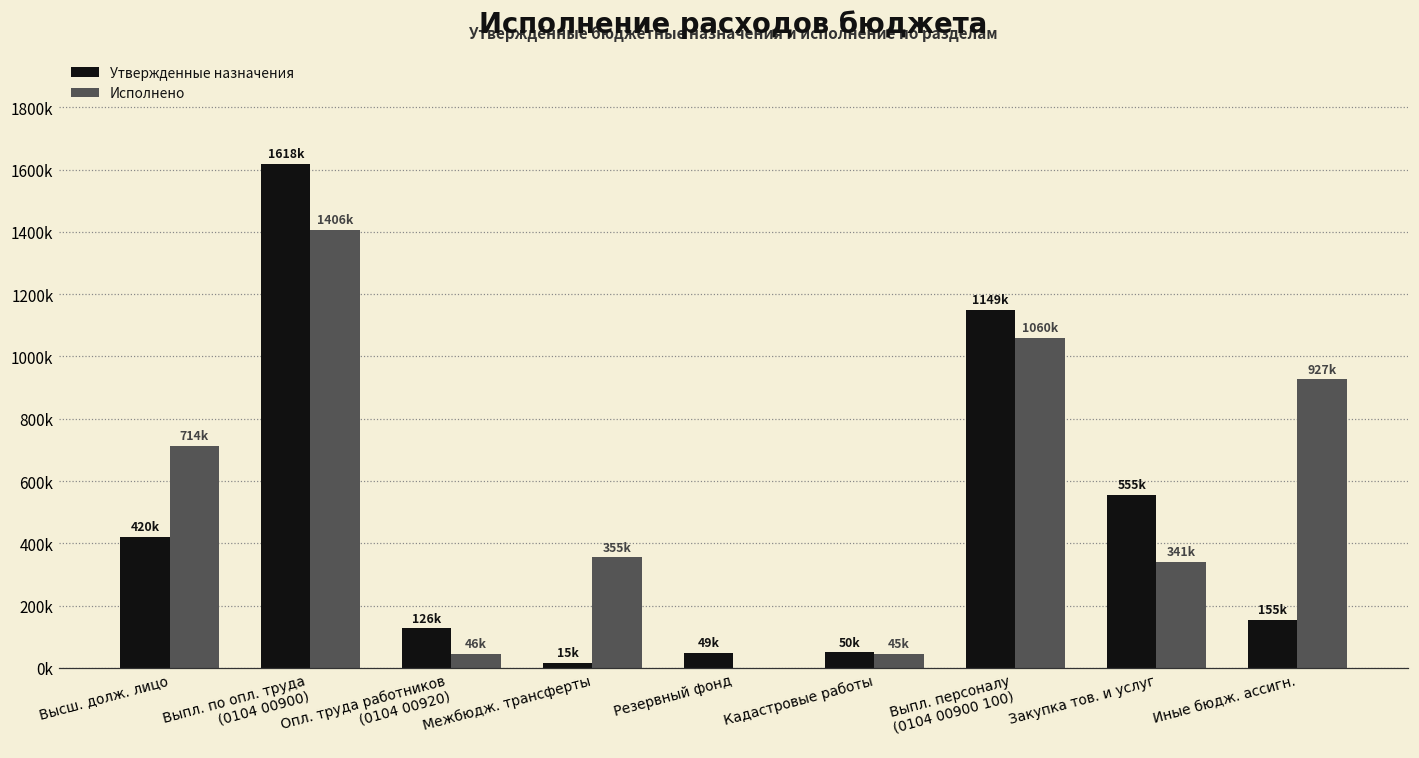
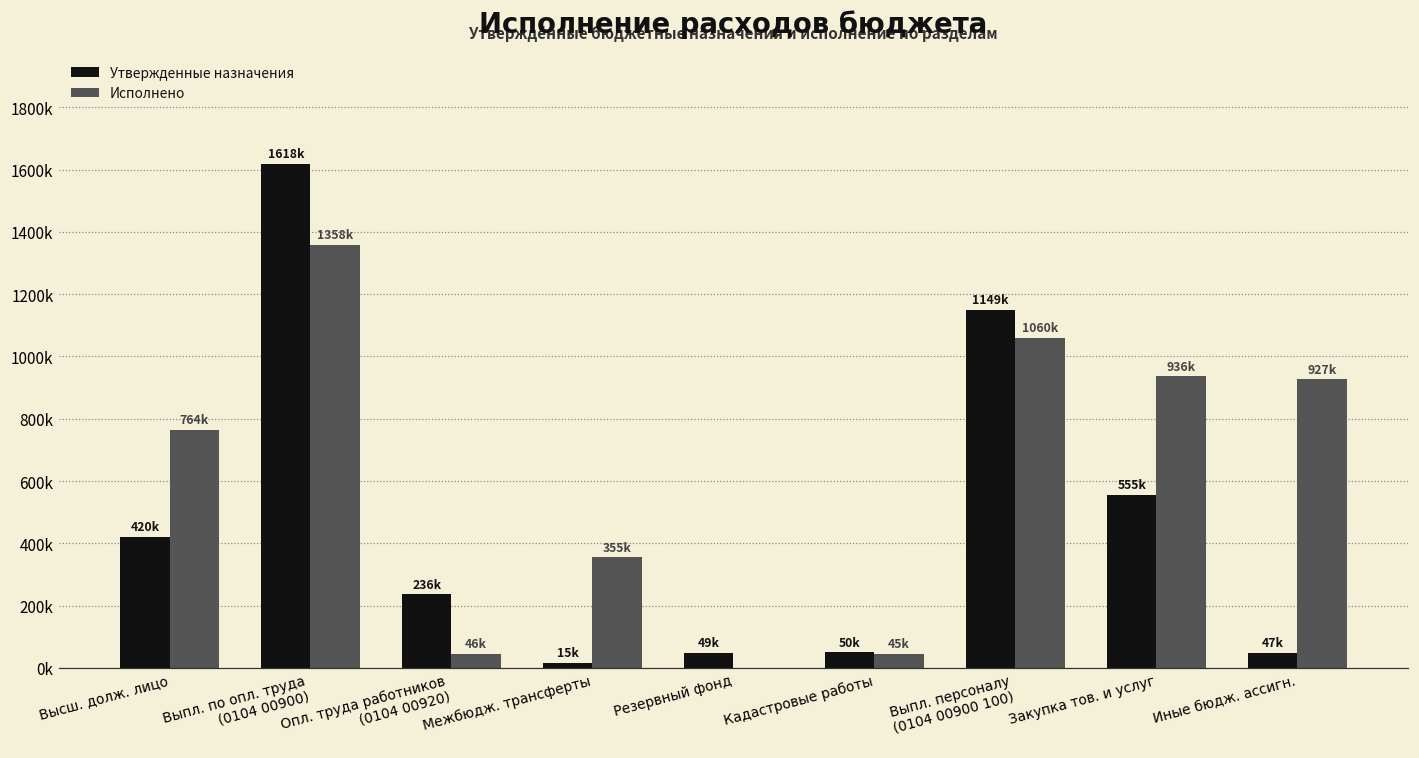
  {
    "Утвержденные назначения": {
      "Высш. долж. лицо": "420k",
      "Выпл. по опл. труда (0104 00900)": "1618k",
-     "Опл. труда работников (0104 00920)": "126k",
+     "Опл. труда работников (0104 00920)": "236k",
      "Межбюдж. трансферты": "15k",
      "Резервный фонд": "49k",
      "Кадастровые работы": "50k",
      "Выпл. персоналу (0104 00900 100)": "1149k",
      "Закупка тов. и услуг": "555k",
-     "Иные бюдж. ассигн.": "155k"
+     "Иные бюдж. ассигн.": "47k"
    },
    "Исполнено": {
-     "Высш. долж. лицо": "714k",
-     "Выпл. по опл. труда (0104 00900)": "1406k",
+     "Высш. долж. лицо": "764k",
+     "Выпл. по опл. труда (0104 00900)": "1358k",
      "Опл. труда работников (0104 00920)": "46k",
      "Межбюдж. трансферты": "355k",
      "Кадастровые работы": "45k",
      "Выпл. персоналу (0104 00900 100)": "1060k",
-     "Закупка тов. и услуг": "341k",
+     "Закупка тов. и услуг": "936k",
      "Иные бюдж. ассигн.": "927k"
    }
  }
